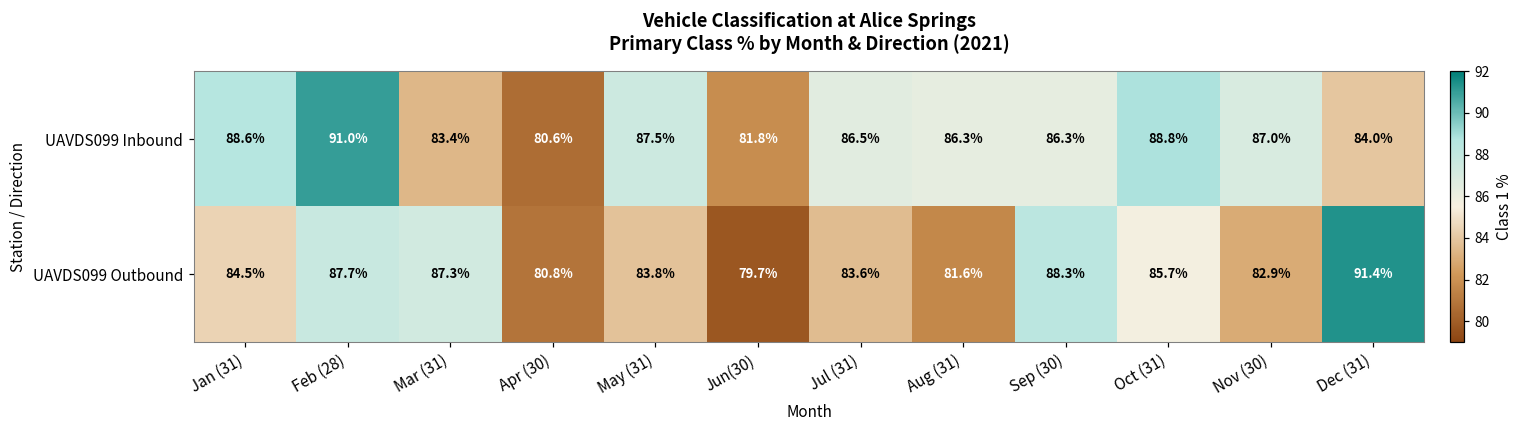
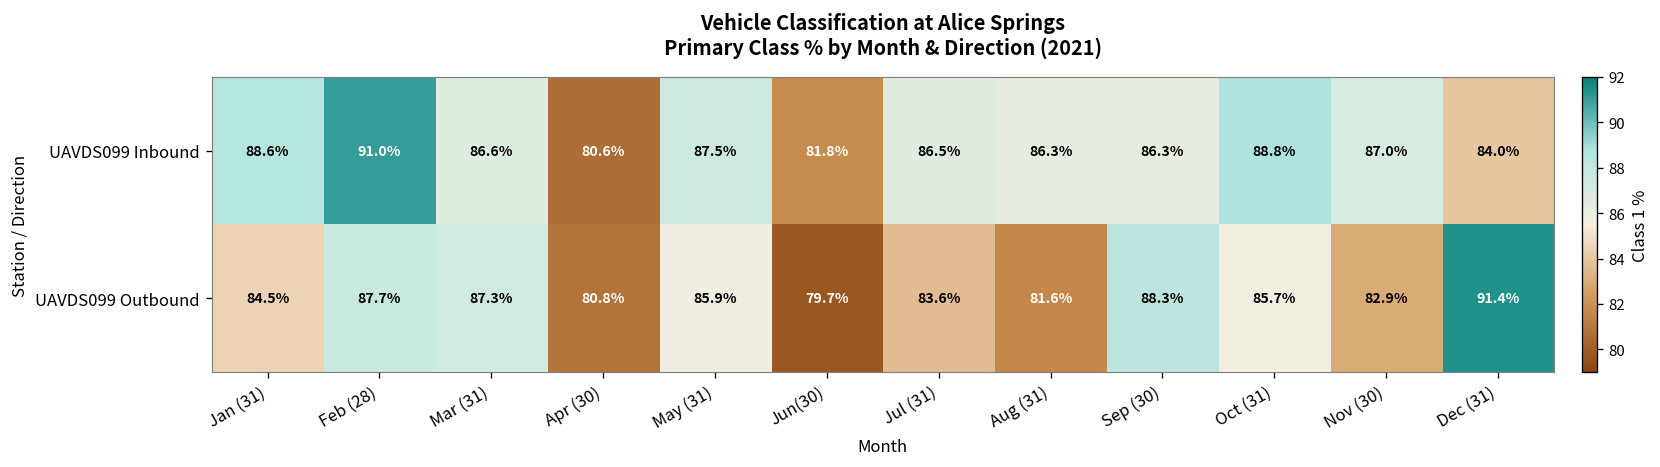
  {
    "UAVDS099 Inbound": {
      "Jan (31)": "88.6%",
      "Feb (28)": "91.0%",
-     "Mar (31)": "83.4%",
+     "Mar (31)": "86.6%",
      "Apr (30)": "80.6%",
      "May (31)": "87.5%",
      "Jun(30)": "81.8%",
      "Jul (31)": "86.5%",
      "Aug (31)": "86.3%",
      "Sep (30)": "86.3%",
      "Oct (31)": "88.8%",
      "Nov (30)": "87.0%",
      "Dec (31)": "84.0%"
    },
    "UAVDS099 Outbound": {
      "Jan (31)": "84.5%",
      "Feb (28)": "87.7%",
      "Mar (31)": "87.3%",
      "Apr (30)": "80.8%",
-     "May (31)": "83.8%",
+     "May (31)": "85.9%",
      "Jun(30)": "79.7%",
      "Jul (31)": "83.6%",
      "Aug (31)": "81.6%",
      "Sep (30)": "88.3%",
      "Oct (31)": "85.7%",
      "Nov (30)": "82.9%",
      "Dec (31)": "91.4%"
    }
  }
